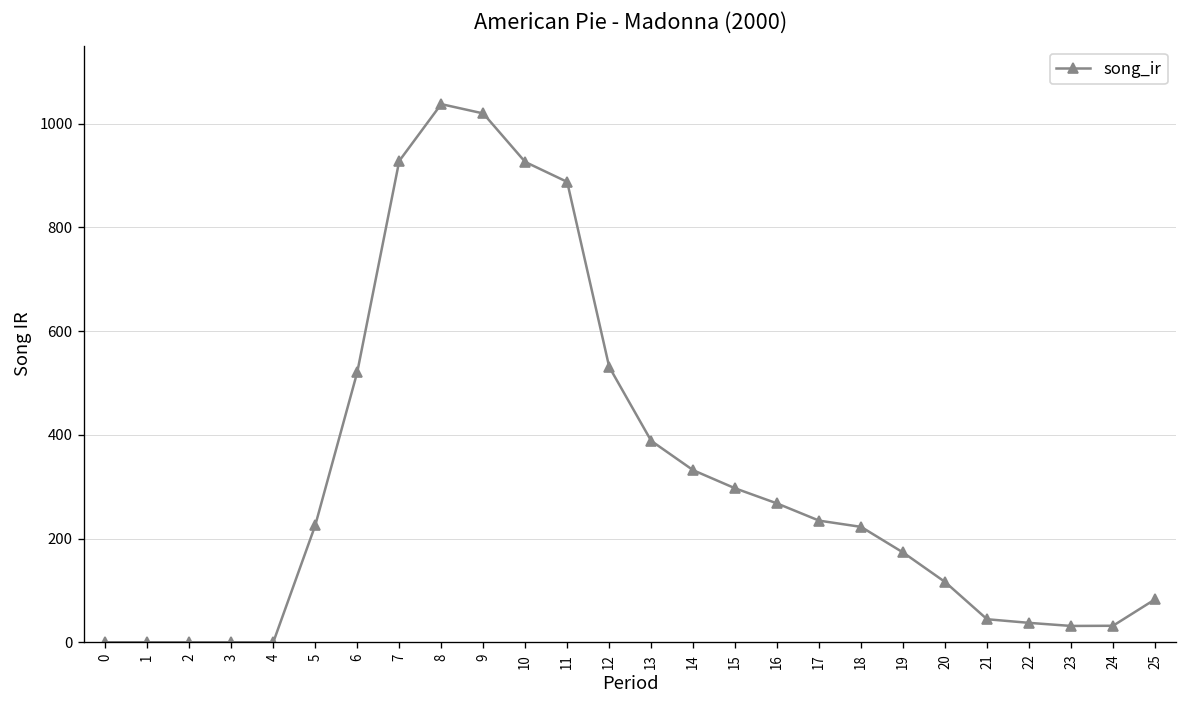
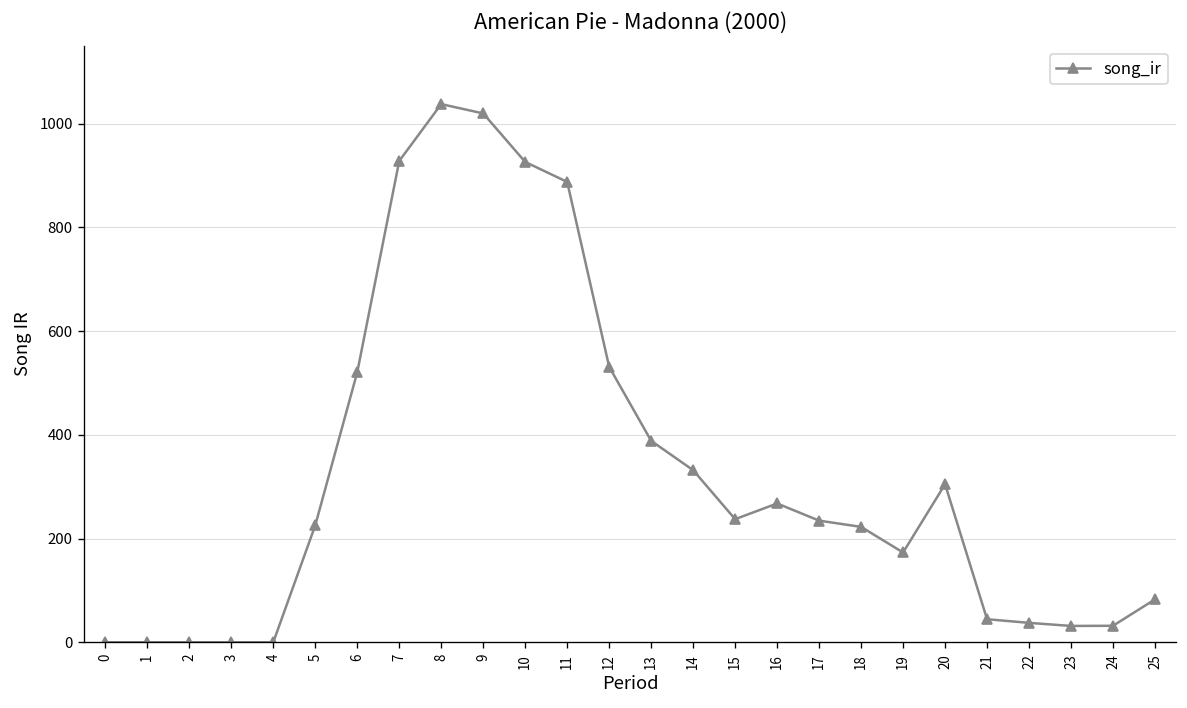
  {
    "0": 0,
    "1": 0,
    "2": 0,
    "3": 0,
    "4": 0,
    "5": 230,
    "6": 520,
    "7": 930,
    "8": 1040,
    "9": 1020,
    "10": 930,
    "11": 890,
    "12": 530,
    "13": 390,
    "14": 330,
-   "15": 300,
+   "15": 240,
    "16": 270,
    "17": 230,
    "18": 220,
    "19": 170,
-   "20": 120,
+   "20": 300,
    "21": 40,
    "22": 40,
    "23": 30,
    "24": 30,
    "25": 80
  }
